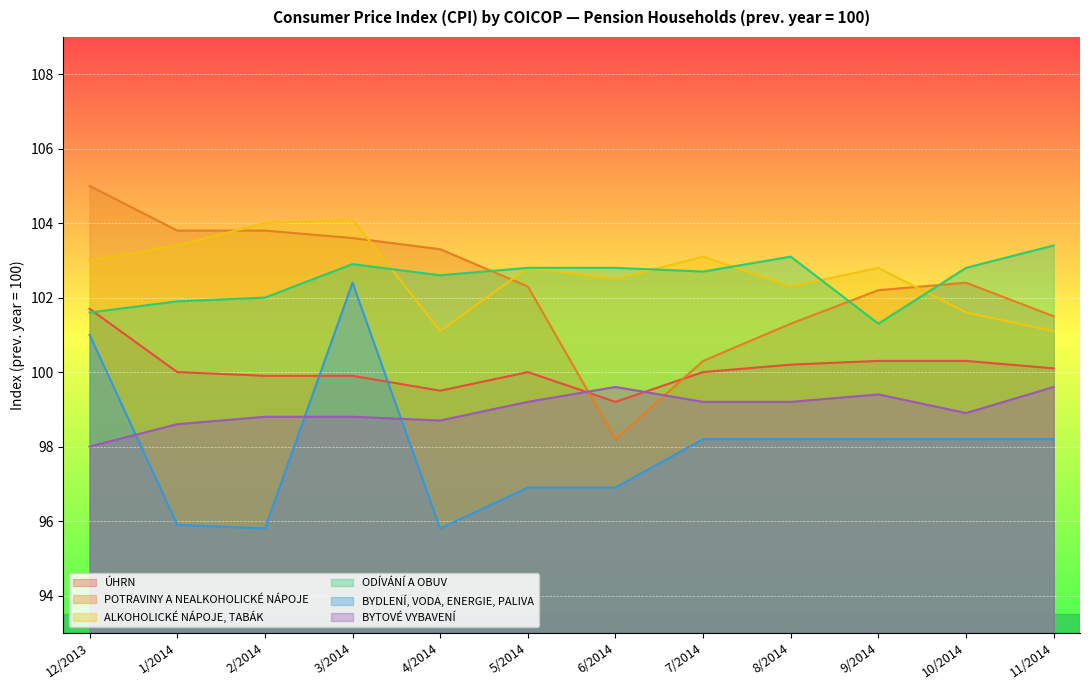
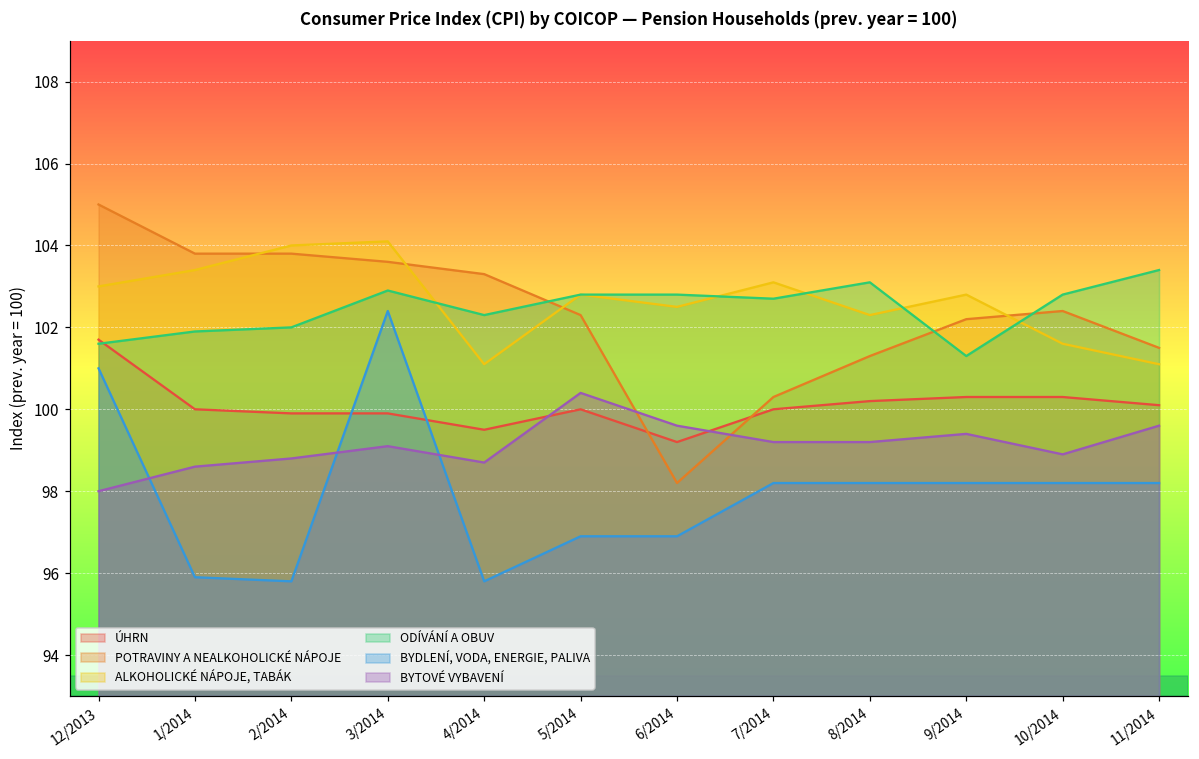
  {
    "ODÍVÁNÍ A OBUV": {
      "12/2013": 101.6,
      "1/2014": 101.9,
      "2/2014": 102.0,
      "3/2014": 102.9,
-     "4/2014": 102.6,
+     "4/2014": 102.3,
      "6/2014": 102.8,
      "7/2014": 102.7,
      "8/2014": 103.1,
      "9/2014": 101.3,
      "10/2014": 102.8,
      "11/2014": 103.4
    },
    "BYDLENÍ, VODA, ENERGIE, PALIVA": {
      "12/2013": 101.0,
      "1/2014": 95.9,
      "2/2014": 95.8,
      "3/2014": 102.4,
      "4/2014": 95.8,
      "5/2014": 96.9,
      "6/2014": 96.9,
      "7/2014": 98.2,
      "8/2014": 98.2,
      "9/2014": 98.2,
      "10/2014": 98.2,
      "11/2014": 98.2
    },
    "BYTOVÉ VYBAVENÍ": {
      "12/2013": 98.0,
      "1/2014": 98.6,
      "2/2014": 98.8,
-     "3/2014": 98.8,
+     "3/2014": 99.1,
      "4/2014": 98.7,
-     "5/2014": 99.2,
+     "5/2014": 100.4,
      "6/2014": 99.6,
      "7/2014": 99.2,
      "8/2014": 99.2,
      "9/2014": 99.4,
      "10/2014": 98.9,
      "11/2014": 99.6
    }
  }
